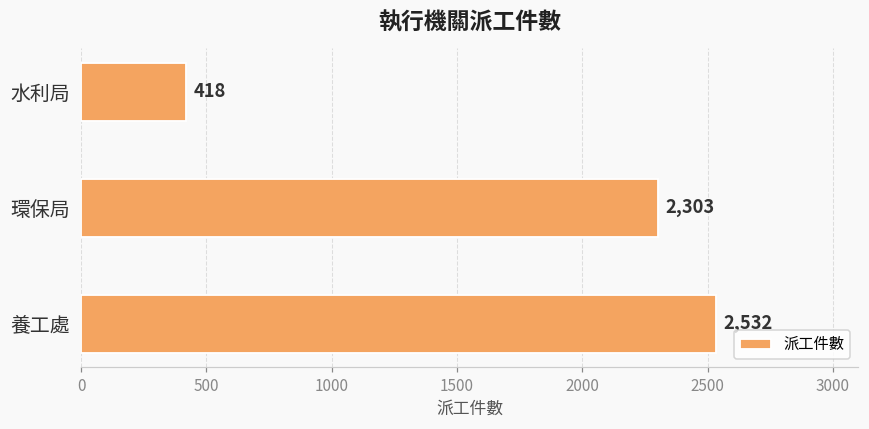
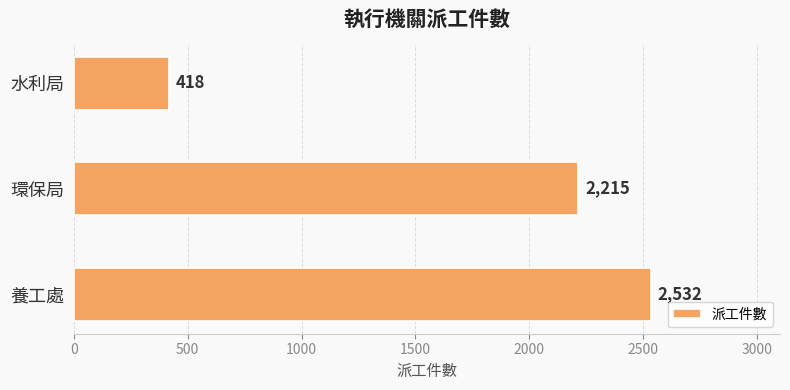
  {
    "水利局": "418",
-   "環保局": "2,303"
+   "環保局": "2,215"
  }
